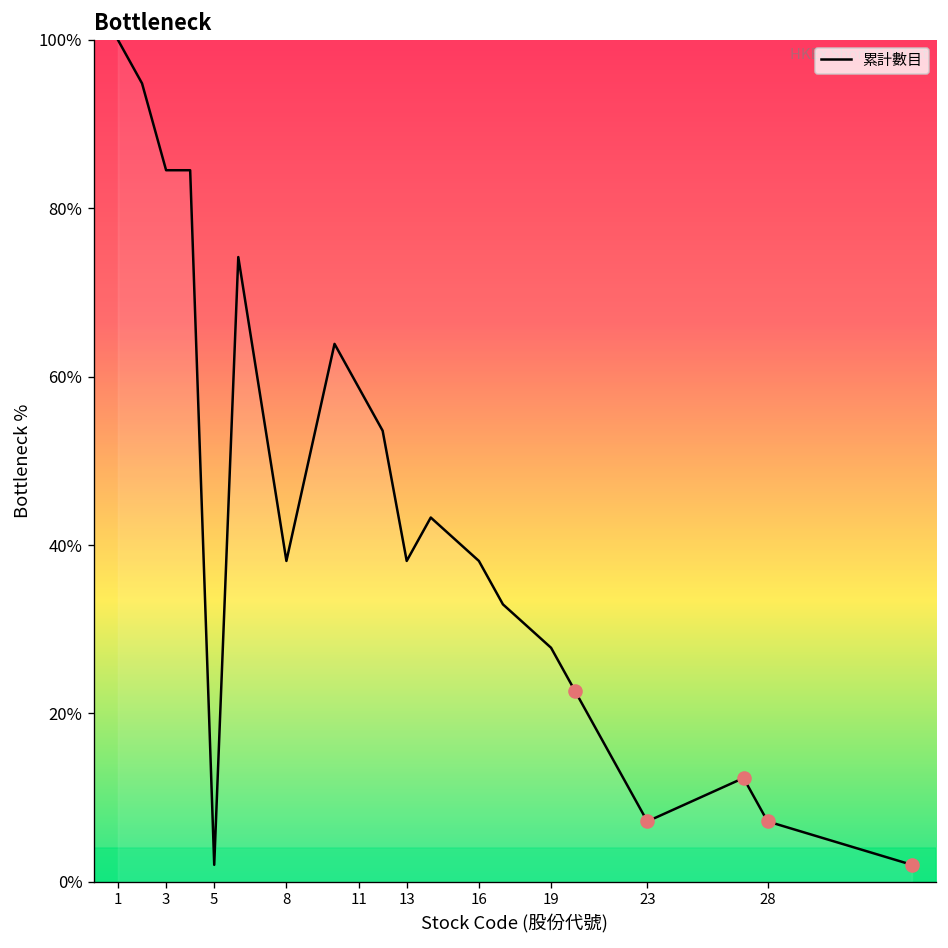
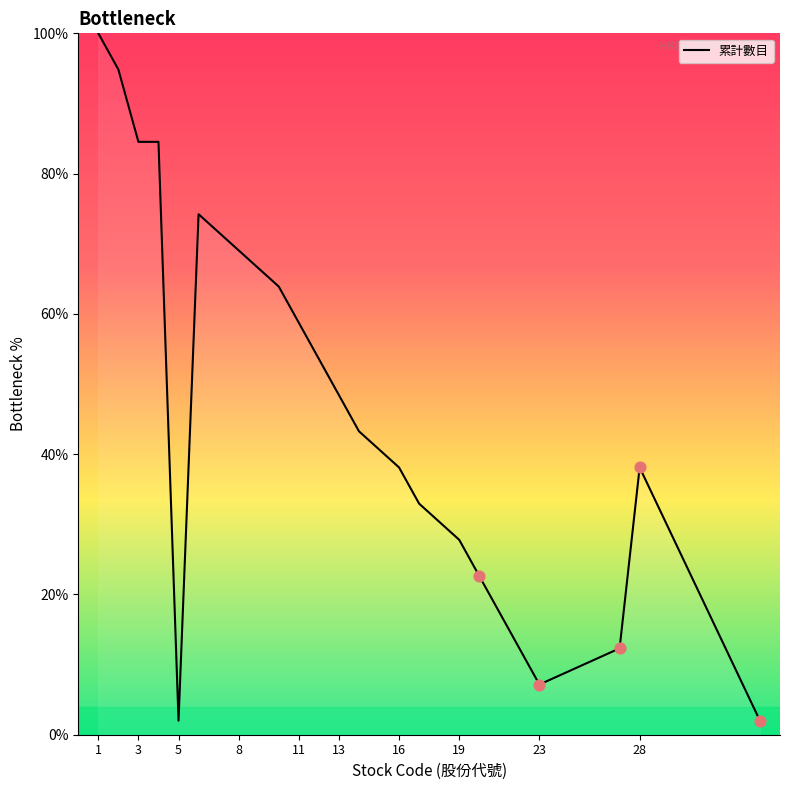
  {
    "累計數目": {
      "1": "100%",
      "3": "85%",
-     "8": "38%",
+     "8": "69%",
      "11": "59%",
-     "13": "38%",
+     "13": "48%",
      "16": "38%",
      "19": "28%",
-     "28": "7%"
+     "28": "38%"
    }
  }
